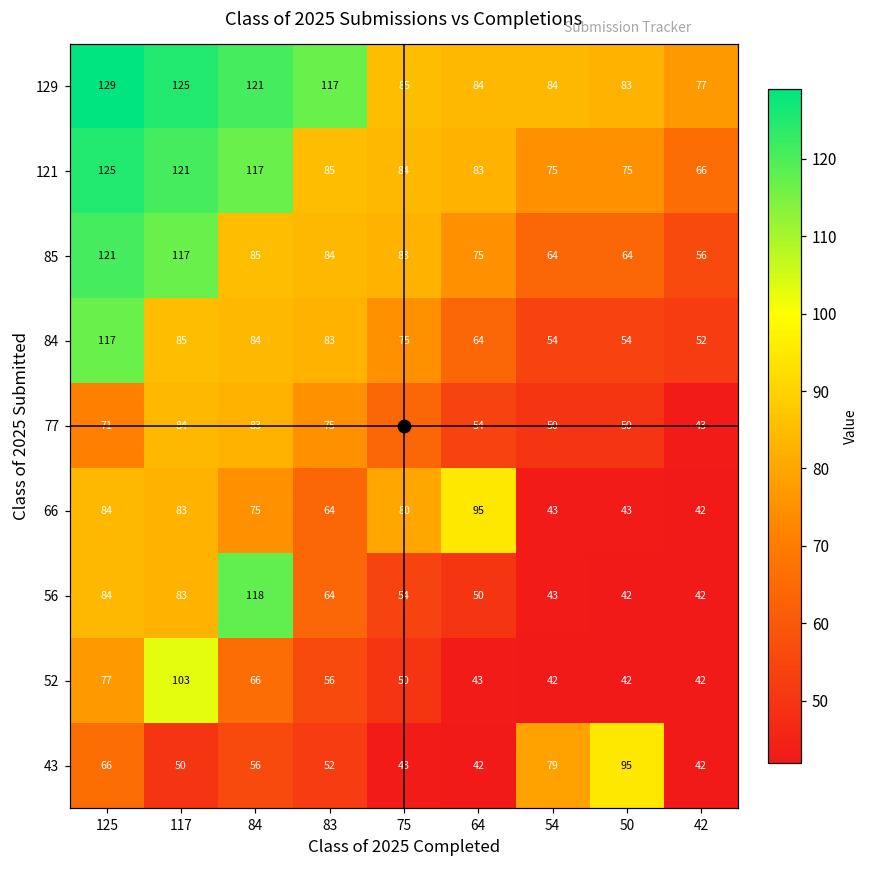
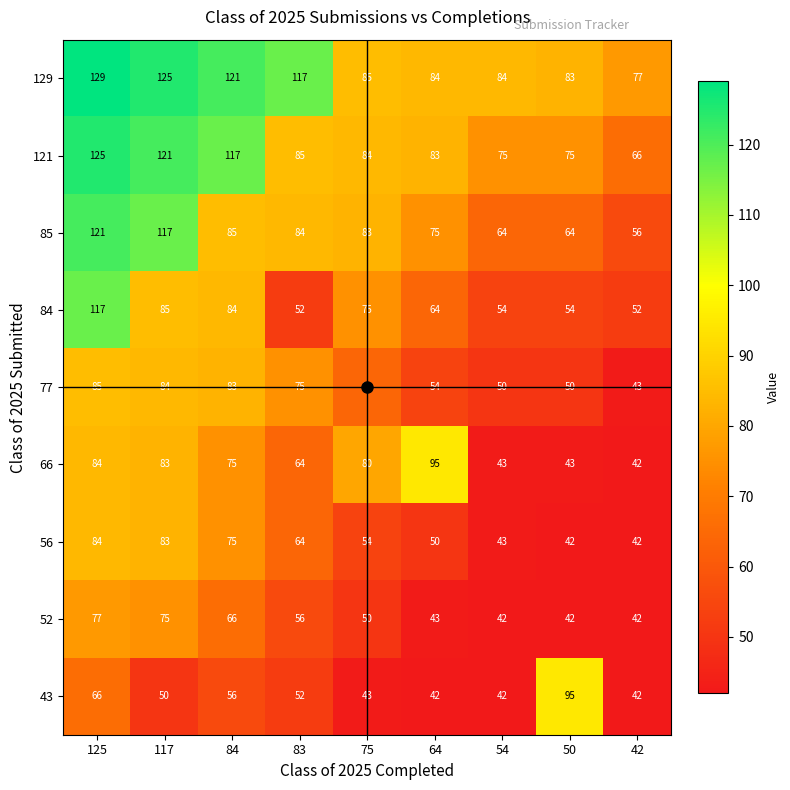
  {
    "129": {
      "125": 129,
      "117": 125,
      "84": 121,
      "83": 117,
      "75": 85,
      "64": 84,
      "54": 84,
      "50": 83,
      "42": 77
    },
    "121": {
      "125": 125,
      "117": 121,
      "84": 117,
      "83": 85,
      "75": 84,
      "64": 83,
      "54": 75,
      "50": 75,
      "42": 66
    },
    "85": {
      "125": 121,
      "117": 117,
      "84": 85,
      "83": 84,
      "75": 83,
      "64": 75,
      "54": 64,
      "50": 64,
      "42": 56
    },
    "84": {
      "125": 117,
      "117": 85,
      "84": 84,
-     "83": 83,
+     "83": 52,
      "75": 75,
      "64": 64,
      "54": 54,
      "50": 54,
      "42": 52
    },
    "77": {
-     "125": 71,
+     "125": 85,
      "117": 84,
      "84": 83,
      "83": 75,
      "64": 54,
      "54": 50,
      "50": 50,
      "42": 43
    },
    "66": {
      "125": 84,
      "117": 83,
      "84": 75,
      "83": 64,
      "75": 80,
      "64": 95,
      "54": 43,
      "50": 43,
      "42": 42
    },
    "56": {
      "125": 84,
      "117": 83,
-     "84": 118,
+     "84": 75,
      "83": 64,
      "75": 54,
      "64": 50,
      "54": 43,
      "50": 42,
      "42": 42
    },
    "52": {
      "125": 77,
-     "117": 103,
+     "117": 75,
      "84": 66,
      "83": 56,
      "75": 50,
      "64": 43,
      "54": 42,
      "50": 42,
      "42": 42
    },
    "43": {
      "125": 66,
      "117": 50,
      "84": 56,
      "83": 52,
      "75": 43,
      "64": 42,
-     "54": 79,
+     "54": 42,
      "50": 95,
      "42": 42
    }
  }
